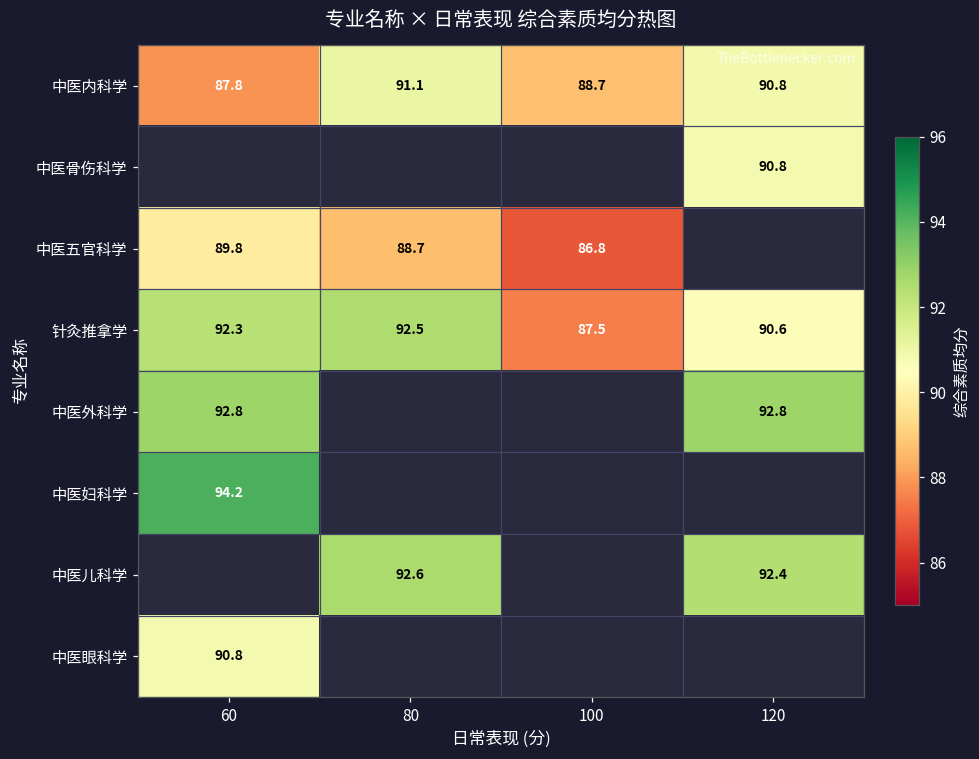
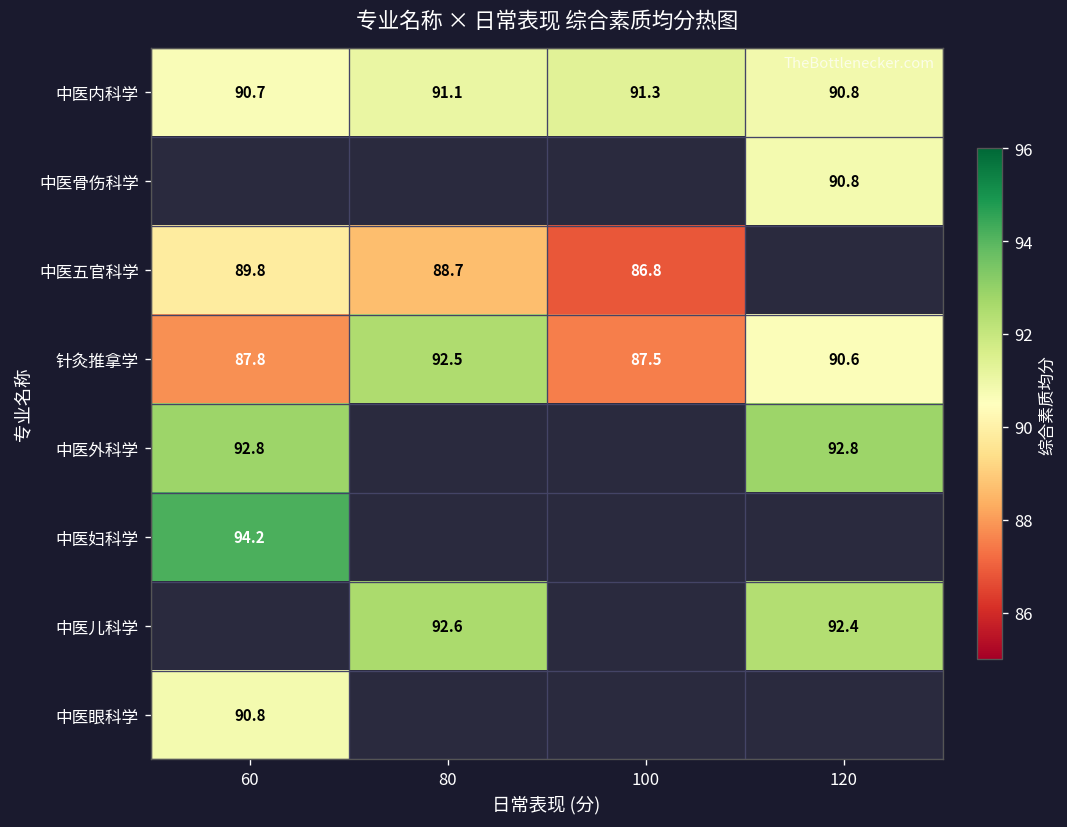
  {
    "中医内科学": {
-     "60": 87.8,
+     "60": 90.7,
      "80": 91.1,
-     "100": 88.7
+     "100": 91.3
    },
    "中医骨伤科学": {
      "120": 90.8
    },
    "中医五官科学": {
      "60": 89.8,
      "80": 88.7,
      "100": 86.8
    },
    "针灸推拿学": {
-     "60": 92.3,
+     "60": 87.8,
      "80": 92.5,
      "100": 87.5,
      "120": 90.6
    },
    "中医外科学": {
      "60": 92.8,
      "120": 92.8
    },
    "中医妇科学": {
      "60": 94.2
    },
    "中医儿科学": {
      "80": 92.6,
      "120": 92.4
    },
    "中医眼科学": {
      "60": 90.8
    }
  }
